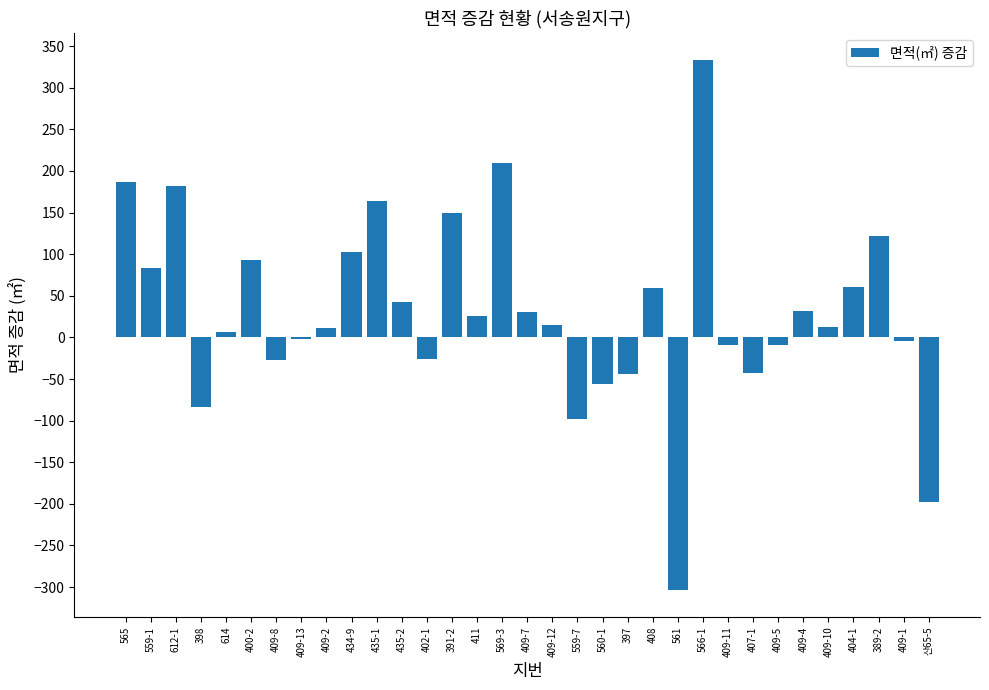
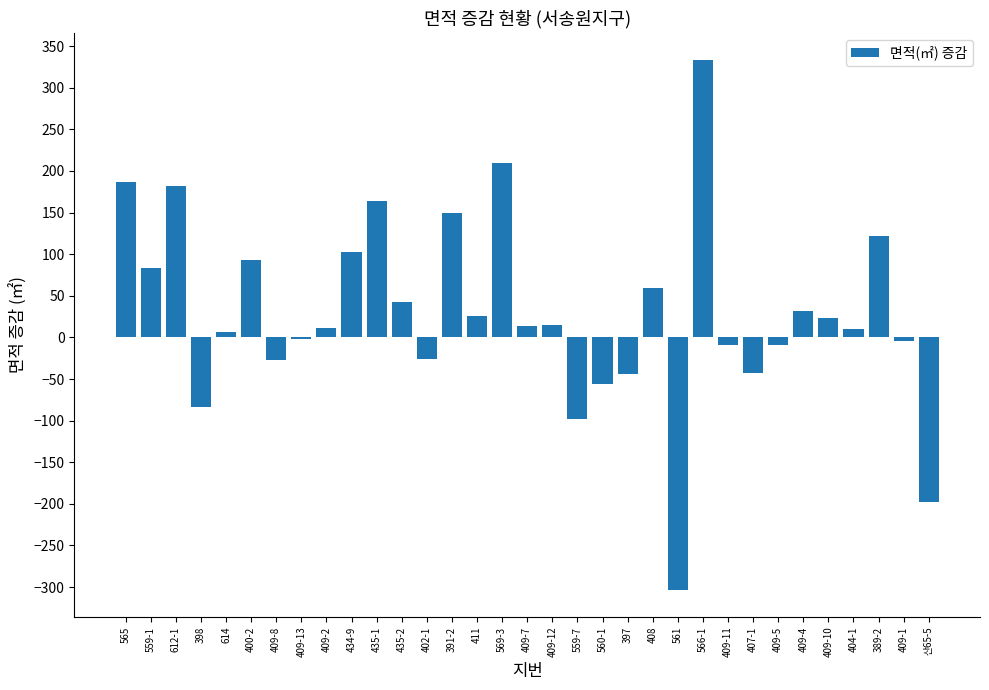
  {
    "565": 190,
    "559-1": 80,
    "612-1": 180,
    "398": -80,
    "614": 10,
    "400-2": 90,
    "409-8": -30,
    "409-2": 10,
    "434-9": 100,
    "435-1": 160,
    "435-2": 40,
    "402-1": -30,
    "391-2": 150,
    "411": 30,
    "569-3": 210,
-   "409-7": 30,
+   "409-7": 10,
    "409-12": 10,
    "559-7": -100,
    "560-1": -60,
    "397": -40,
    "408": 60,
    "561": -300,
    "566-1": 330,
    "409-11": -10,
    "407-1": -40,
    "409-5": -10,
    "409-4": 30,
-   "409-10": 10,
-   "404-1": 60,
+   "409-10": 20,
+   "404-1": 10,
    "389-2": 120,
    "409-1": 0,
    "산65-5": -200
  }
